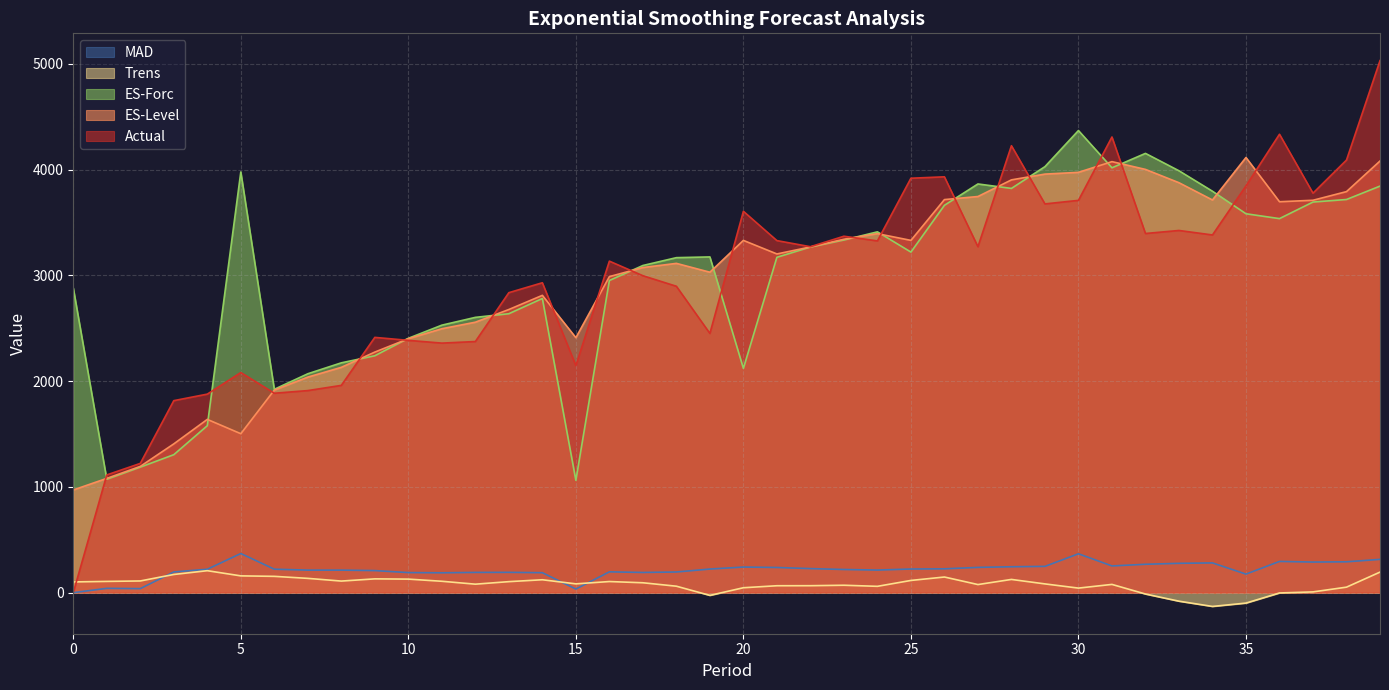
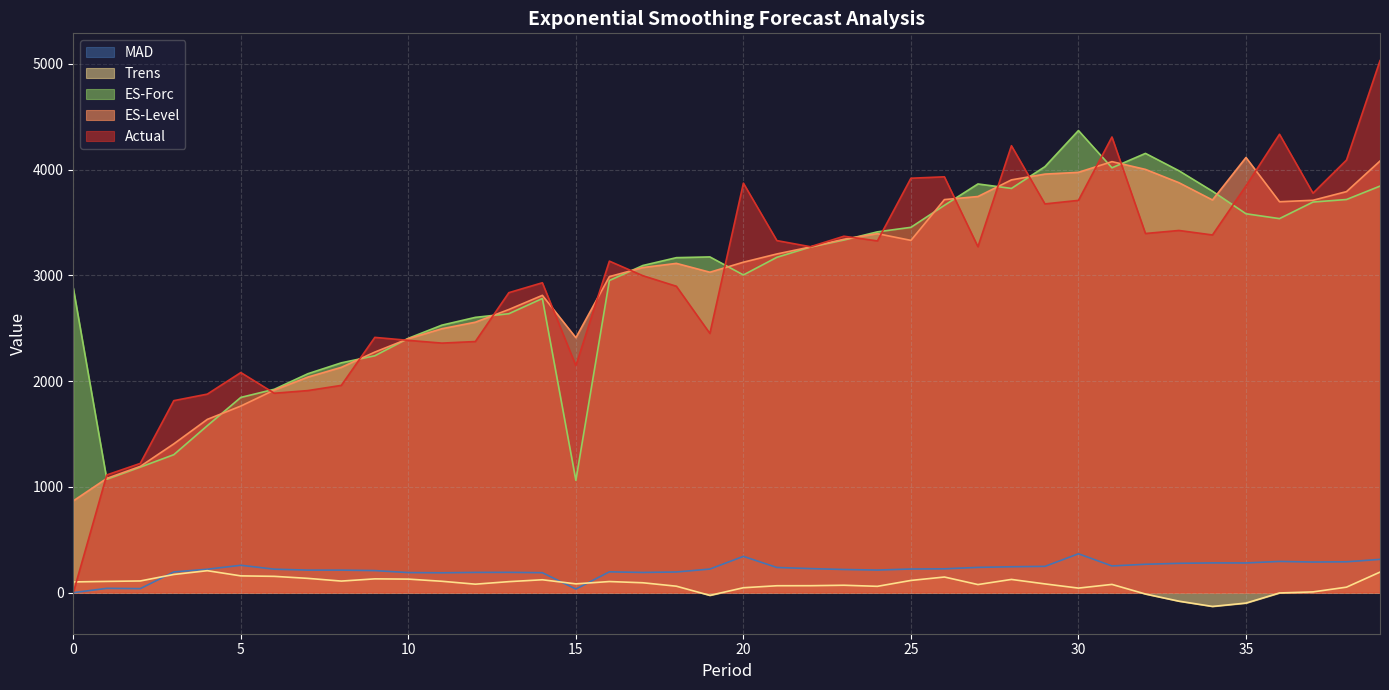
  {
    "MAD": {
-     "5": 370,
+     "5": 260,
      "10": 190,
      "15": 30,
-     "20": 240,
+     "20": 340,
      "25": 220,
      "30": 370,
-     "35": 180
+     "35": 280
    },
    "ES-Forc": {
      "0": 2880,
-     "5": 3980,
+     "5": 1850,
      "15": 1060,
-     "20": 2120,
-     "25": 3220,
+     "20": 3000,
+     "25": 3450,
      "30": 4370,
      "35": 3580
    },
    "ES-Level": {
-     "0": 970,
-     "5": 1500,
+     "0": 870,
+     "5": 1760,
      "15": 2410,
-     "20": 3330,
+     "20": 3130,
      "25": 3330,
      "30": 3970,
      "35": 4120
    },
    "Actual": {
      "5": 2080,
      "15": 2150,
-     "20": 3610,
+     "20": 3870,
      "25": 3920,
      "30": 3710,
      "35": 3850
    }
  }
